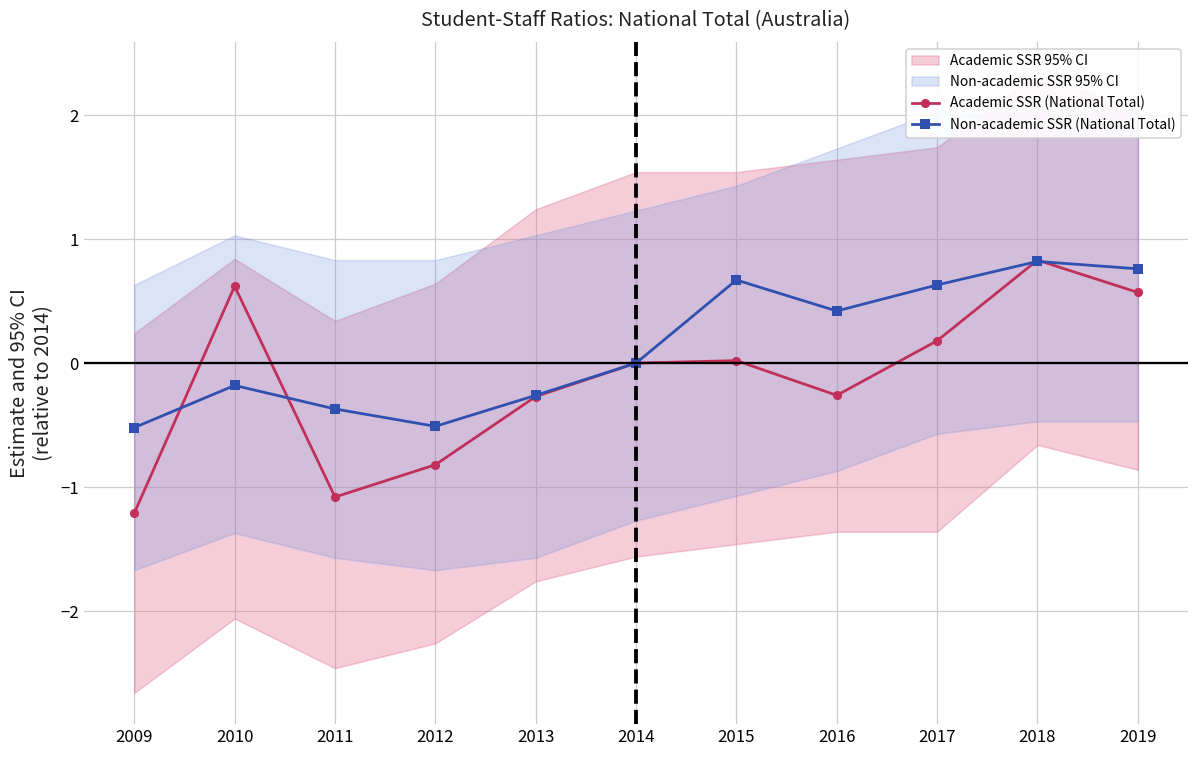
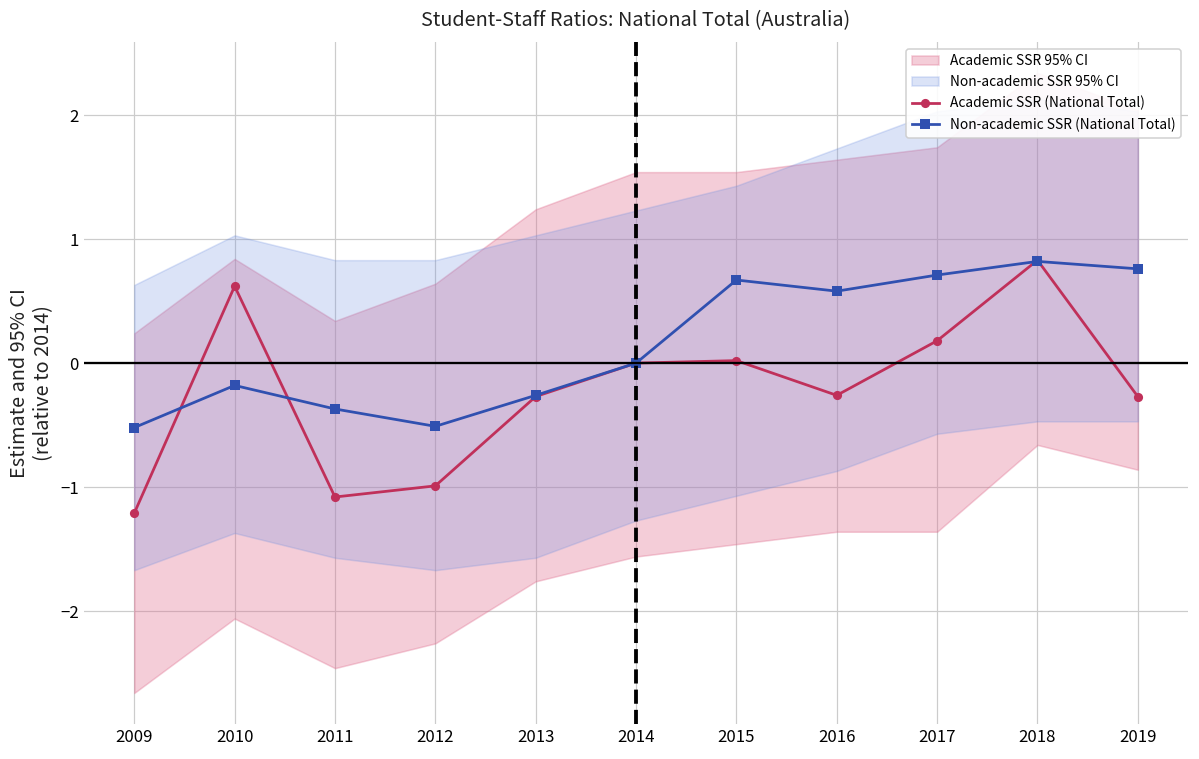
  {
    "Academic SSR (National Total)": {
      "2009": -1.21,
      "2010": 0.62,
      "2011": -1.08,
-     "2012": -0.82,
+     "2012": -0.99,
      "2015": 0.02,
      "2016": -0.26,
      "2017": 0.18,
-     "2019": 0.57
+     "2019": -0.27
    },
    "Non-academic SSR (National Total)": {
      "2009": -0.52,
      "2010": -0.18,
      "2011": -0.37,
      "2012": -0.51,
      "2015": 0.67,
-     "2016": 0.42,
-     "2017": 0.63,
+     "2016": 0.58,
+     "2017": 0.71,
      "2019": 0.76
    }
  }
